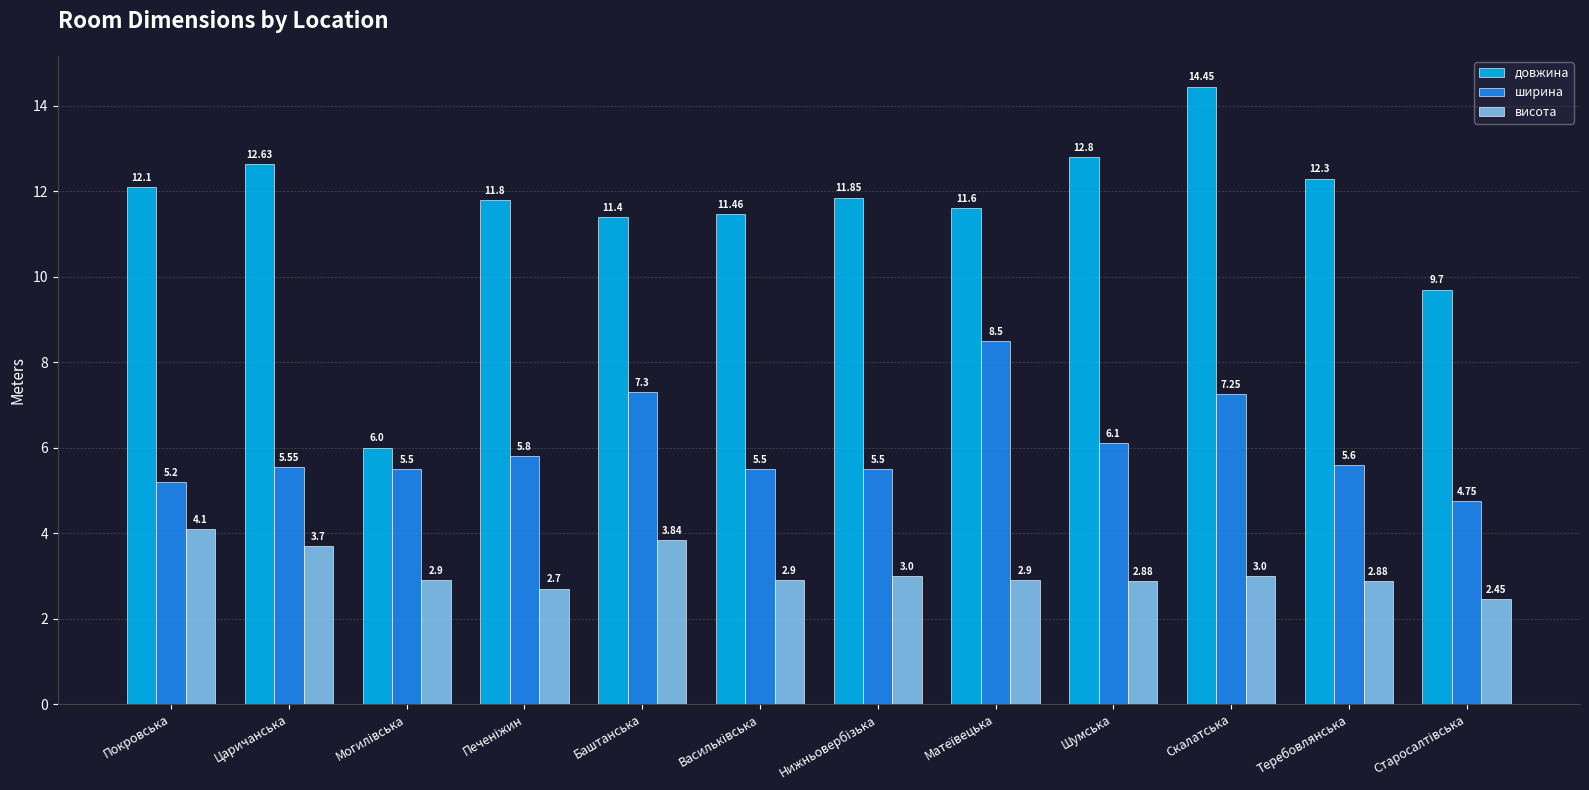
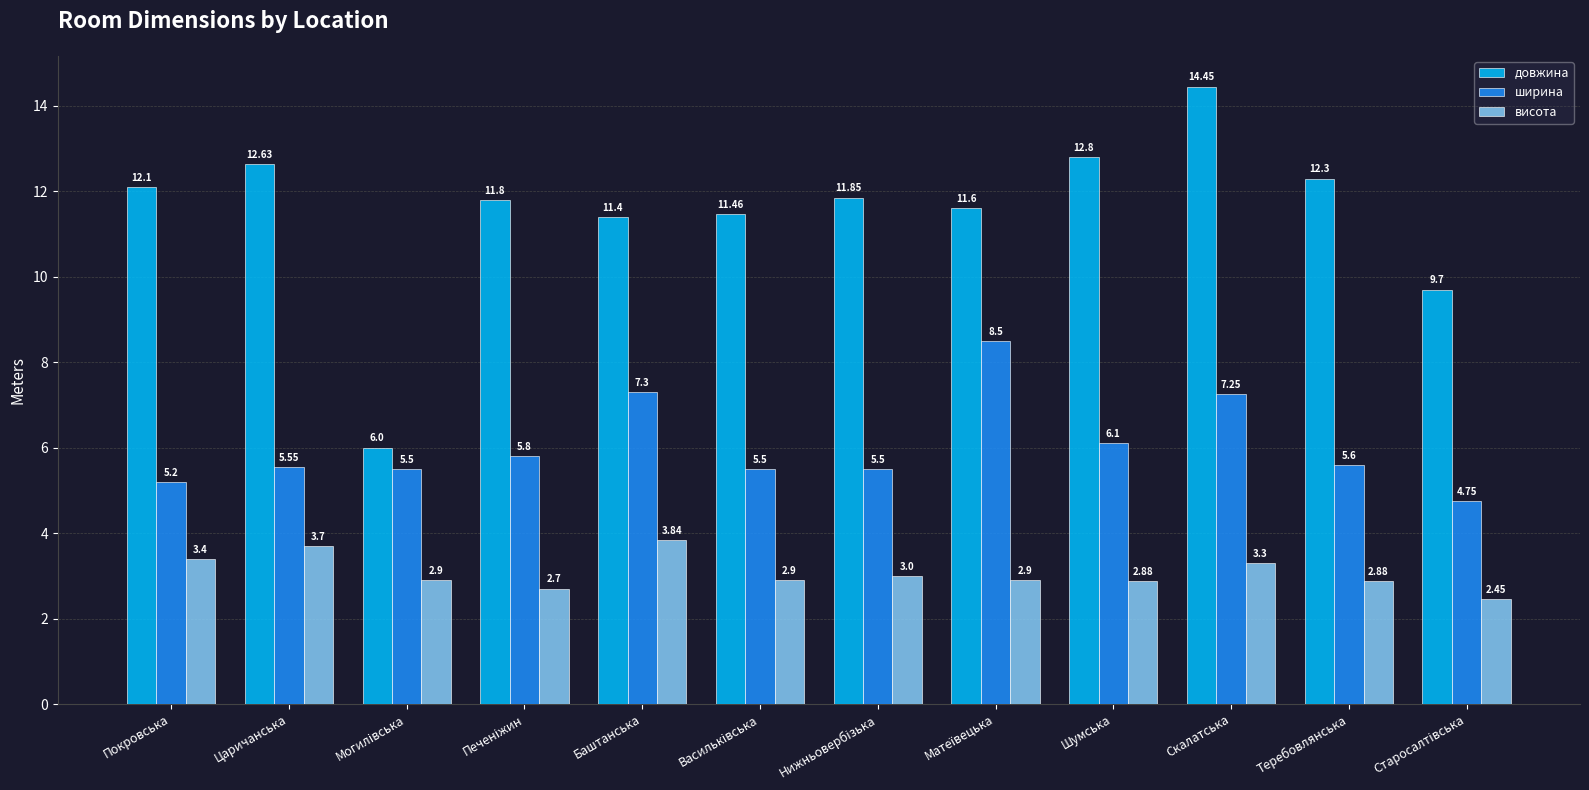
  {
    "висота": {
-     "Покровська": 4.1,
+     "Покровська": 3.4,
      "Царичанська": 3.7,
      "Могилівська": 2.9,
      "Печеніжин": 2.7,
      "Баштанська": 3.84,
      "Васильківська": 2.9,
      "Нижньовербізька": 3.0,
      "Матеївецька": 2.9,
      "Шумська": 2.88,
-     "Скалатська": 3.0,
+     "Скалатська": 3.3,
      "Теребовлянська": 2.88,
      "Старосалтівська": 2.45
    }
  }
